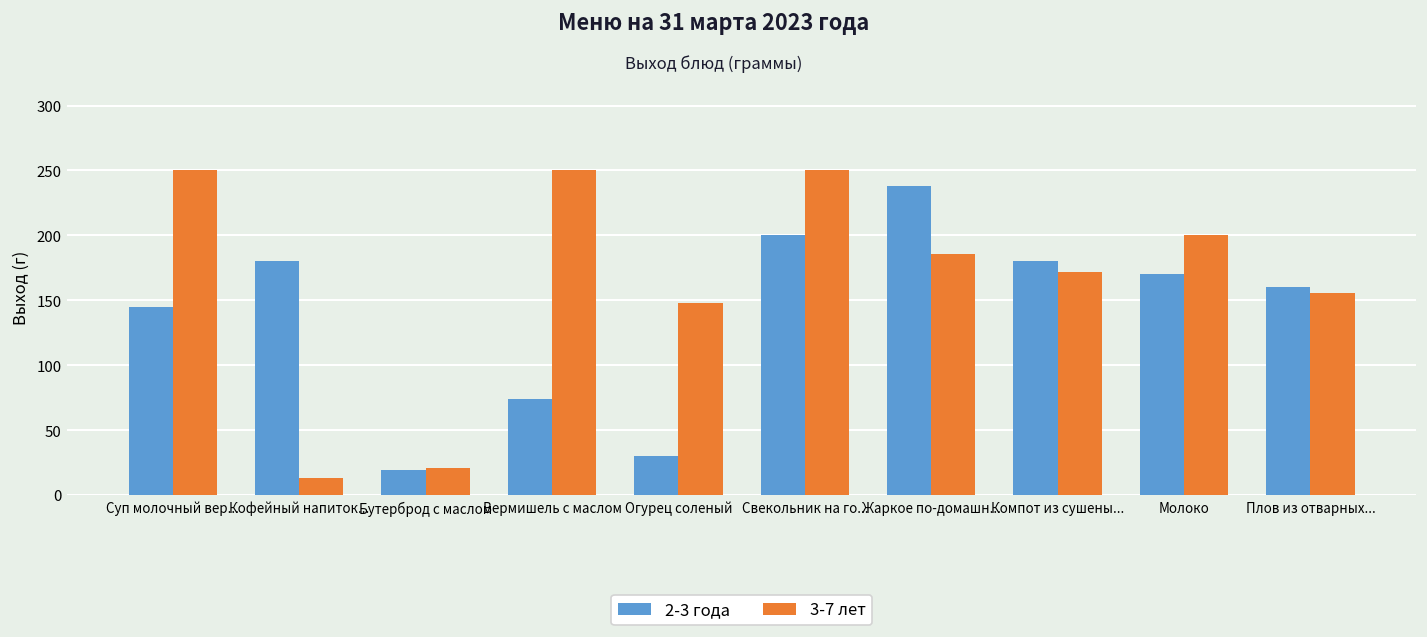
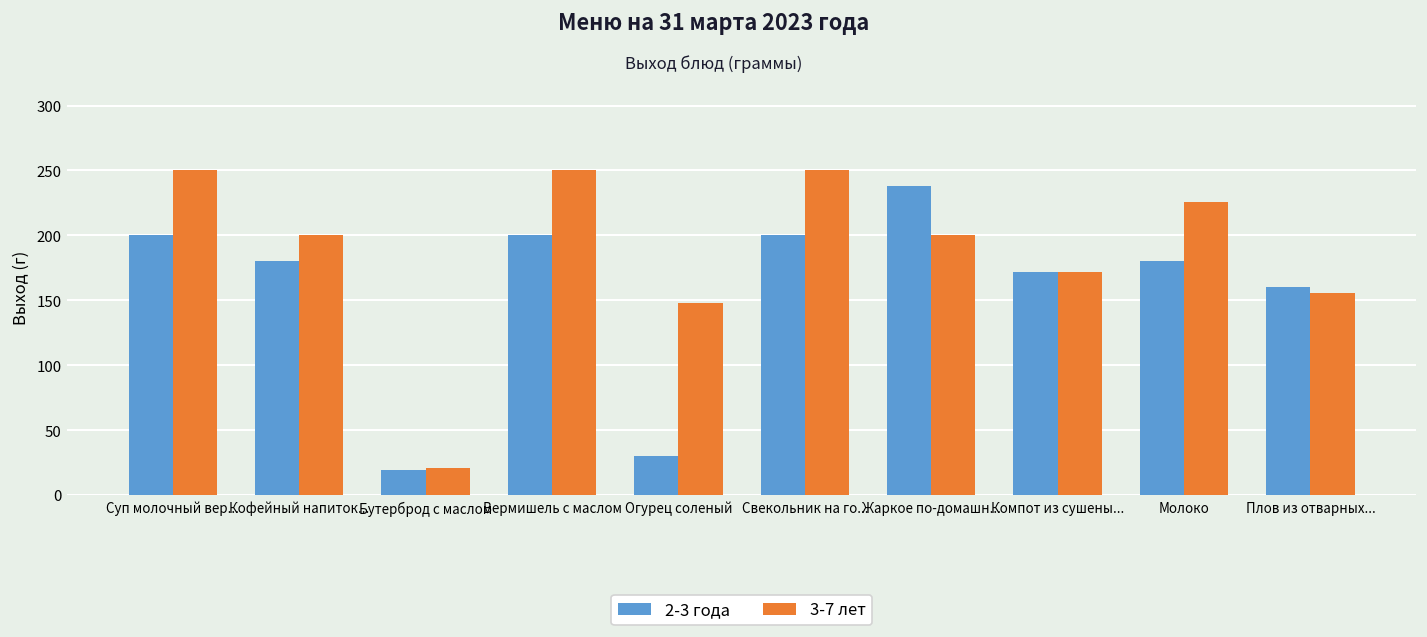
  {
    "2-3 года": {
-     "Суп молочный вер...": 145,
+     "Суп молочный вер...": 200,
      "Кофейный напиток...": 180,
      "Бутерброд с маслом": 19,
-     "Вермишель с маслом": 74,
+     "Вермишель с маслом": 200,
      "Огурец соленый": 30,
      "Свекольник на го...": 200,
      "Жаркое по-домашн...": 238,
-     "Компот из сушены...": 180,
-     "Молоко": 170,
+     "Компот из сушены...": 172,
+     "Молоко": 180,
      "Плов из отварных...": 160
    },
    "3-7 лет": {
      "Суп молочный вер...": 250,
-     "Кофейный напиток...": 13,
+     "Кофейный напиток...": 200,
      "Бутерброд с маслом": 21,
      "Вермишель с маслом": 250,
      "Огурец соленый": 148,
      "Свекольник на го...": 250,
-     "Жаркое по-домашн...": 186,
+     "Жаркое по-домашн...": 200,
      "Компот из сушены...": 172,
-     "Молоко": 200,
+     "Молоко": 226,
      "Плов из отварных...": 156
    }
  }
